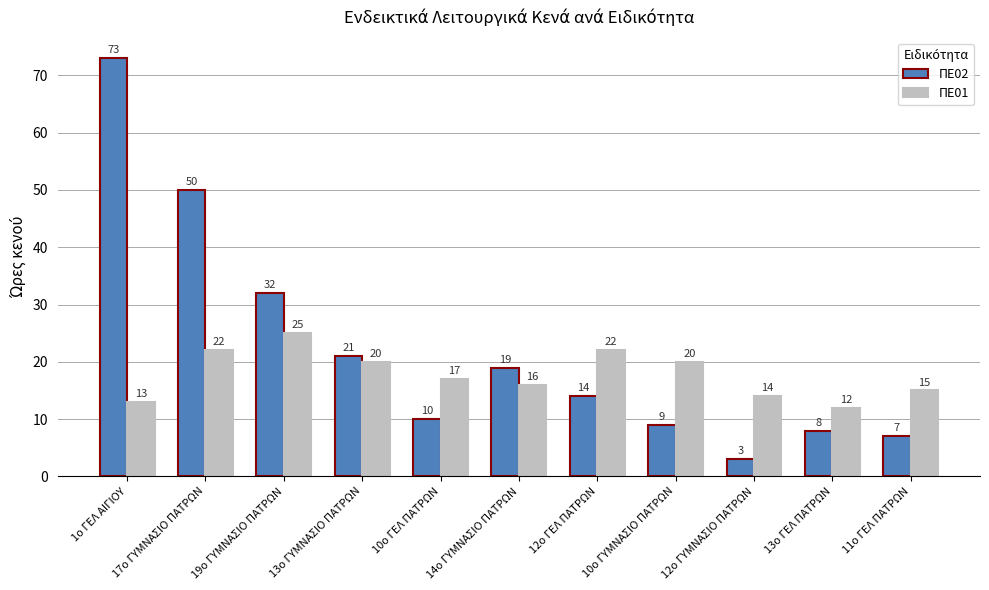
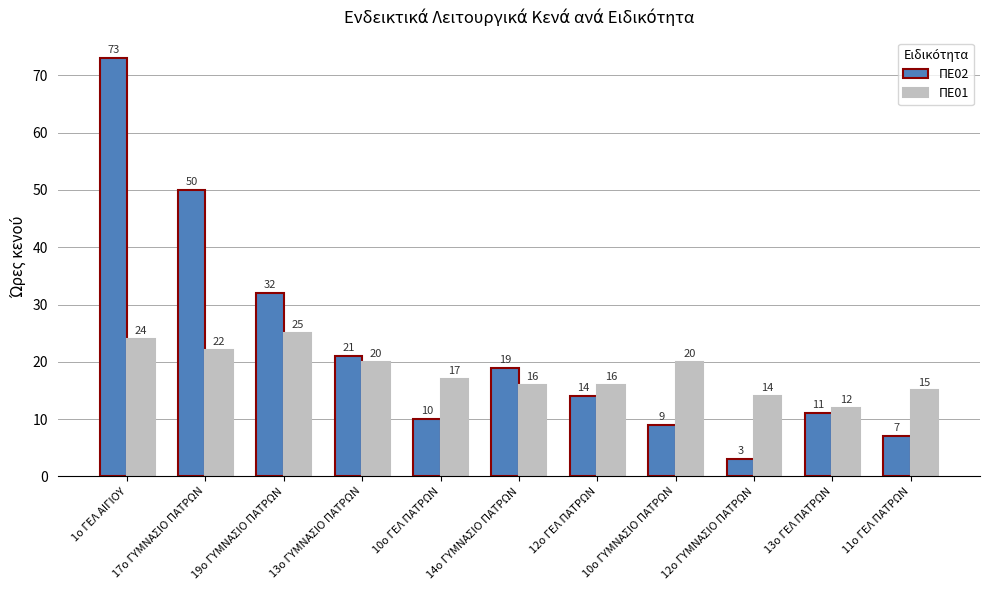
  {
    "ΠΕ02": {
      "1ο ΓΕΛ ΑΙΓΙΟΥ": 73,
      "17ο ΓΥΜΝΑΣΙΟ ΠΑΤΡΩΝ": 50,
      "19ο ΓΥΜΝΑΣΙΟ ΠΑΤΡΩΝ": 32,
      "13ο ΓΥΜΝΑΣΙΟ ΠΑΤΡΩΝ": 21,
      "10ο ΓΕΛ ΠΑΤΡΩΝ": 10,
      "14ο ΓΥΜΝΑΣΙΟ ΠΑΤΡΩΝ": 19,
      "12ο ΓΕΛ ΠΑΤΡΩΝ": 14,
      "10ο ΓΥΜΝΑΣΙΟ ΠΑΤΡΩΝ": 9,
      "12ο ΓΥΜΝΑΣΙΟ ΠΑΤΡΩΝ": 3,
-     "13ο ΓΕΛ ΠΑΤΡΩΝ": 8,
+     "13ο ΓΕΛ ΠΑΤΡΩΝ": 11,
      "11ο ΓΕΛ ΠΑΤΡΩΝ": 7
    },
    "ΠΕ01": {
-     "1ο ΓΕΛ ΑΙΓΙΟΥ": 13,
+     "1ο ΓΕΛ ΑΙΓΙΟΥ": 24,
      "17ο ΓΥΜΝΑΣΙΟ ΠΑΤΡΩΝ": 22,
      "19ο ΓΥΜΝΑΣΙΟ ΠΑΤΡΩΝ": 25,
      "13ο ΓΥΜΝΑΣΙΟ ΠΑΤΡΩΝ": 20,
      "10ο ΓΕΛ ΠΑΤΡΩΝ": 17,
      "14ο ΓΥΜΝΑΣΙΟ ΠΑΤΡΩΝ": 16,
-     "12ο ΓΕΛ ΠΑΤΡΩΝ": 22,
+     "12ο ΓΕΛ ΠΑΤΡΩΝ": 16,
      "10ο ΓΥΜΝΑΣΙΟ ΠΑΤΡΩΝ": 20,
      "12ο ΓΥΜΝΑΣΙΟ ΠΑΤΡΩΝ": 14,
      "13ο ΓΕΛ ΠΑΤΡΩΝ": 12,
      "11ο ΓΕΛ ΠΑΤΡΩΝ": 15
    }
  }
